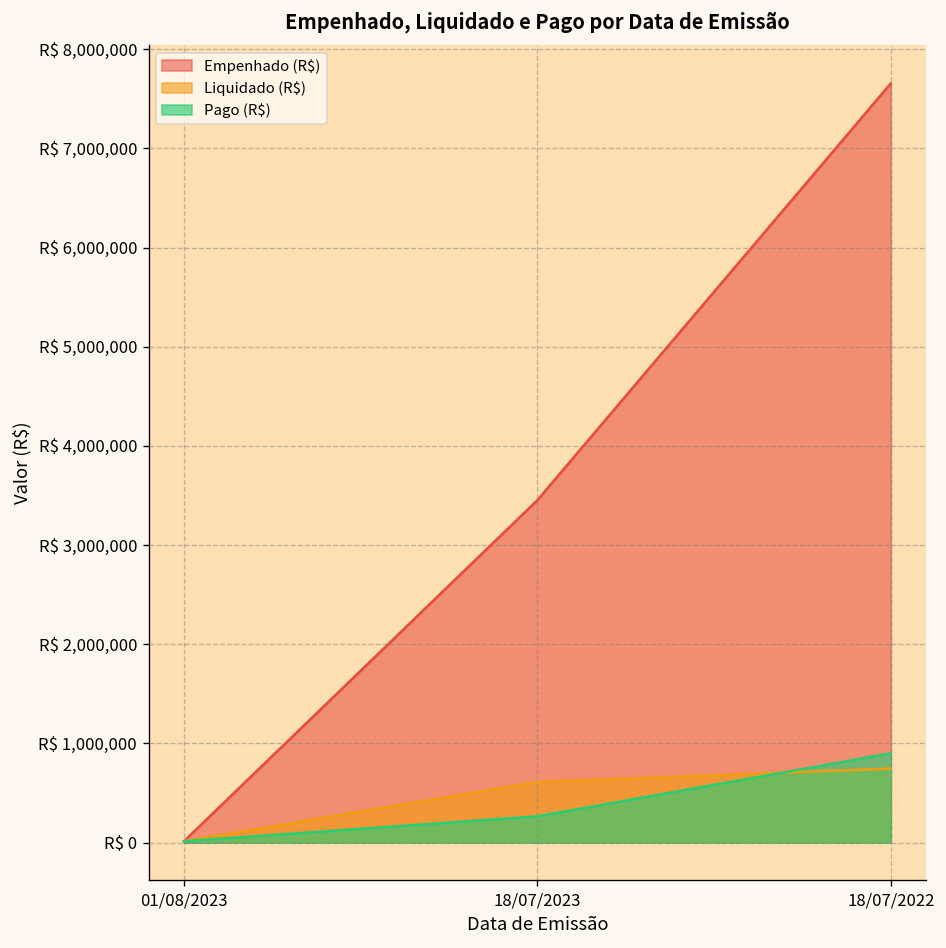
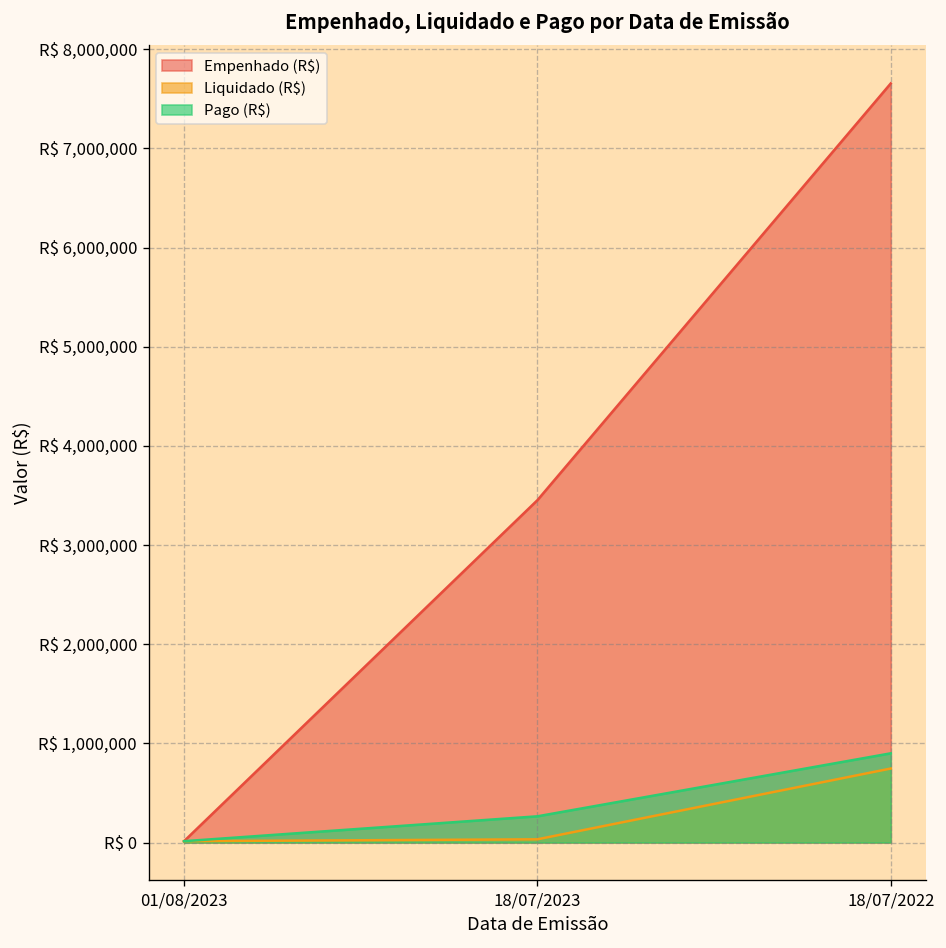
  {
    "Empenhado (R$)": {
      "18/07/2023": "R$ 3,500,000",
      "18/07/2022": "R$ 7,700,000"
    },
    "Liquidado (R$)": {
-     "18/07/2023": "R$ 600,000",
+     "18/07/2023": "R$ 0",
      "18/07/2022": "R$ 700,000"
    },
    "Pago (R$)": {
      "18/07/2023": "R$ 300,000",
      "18/07/2022": "R$ 900,000"
    }
  }
